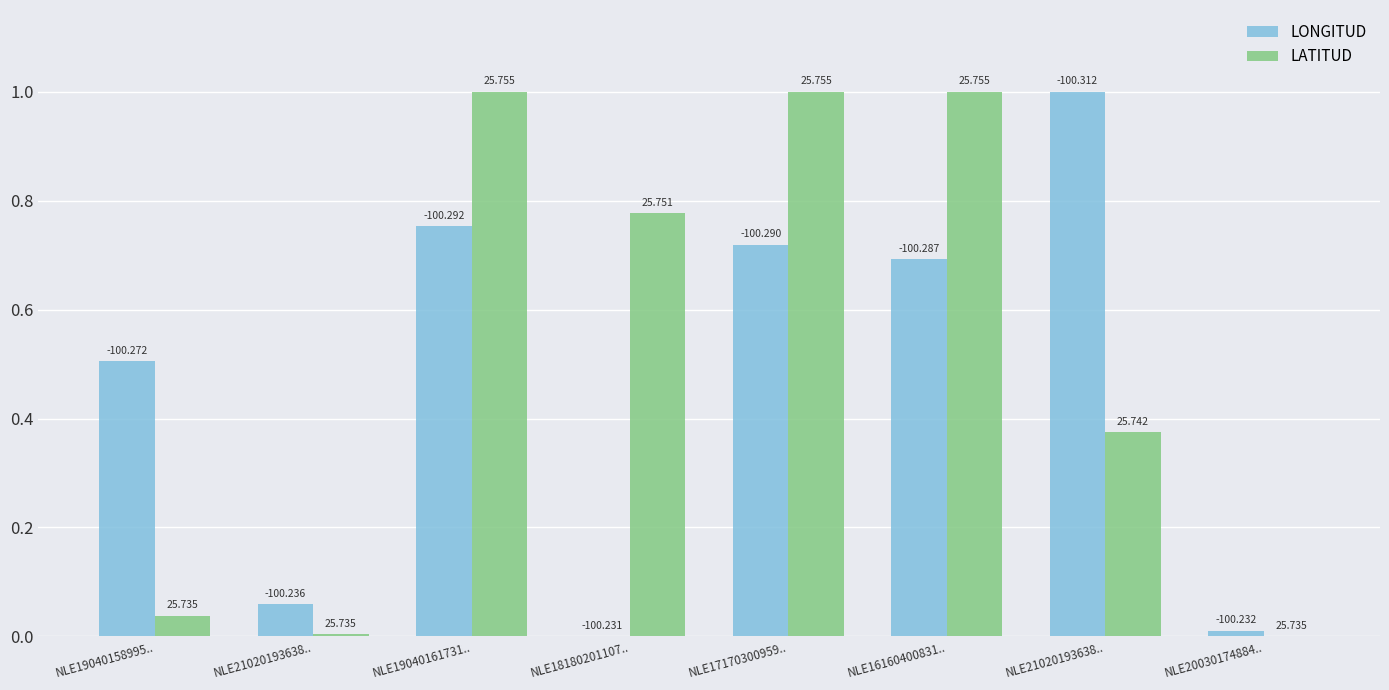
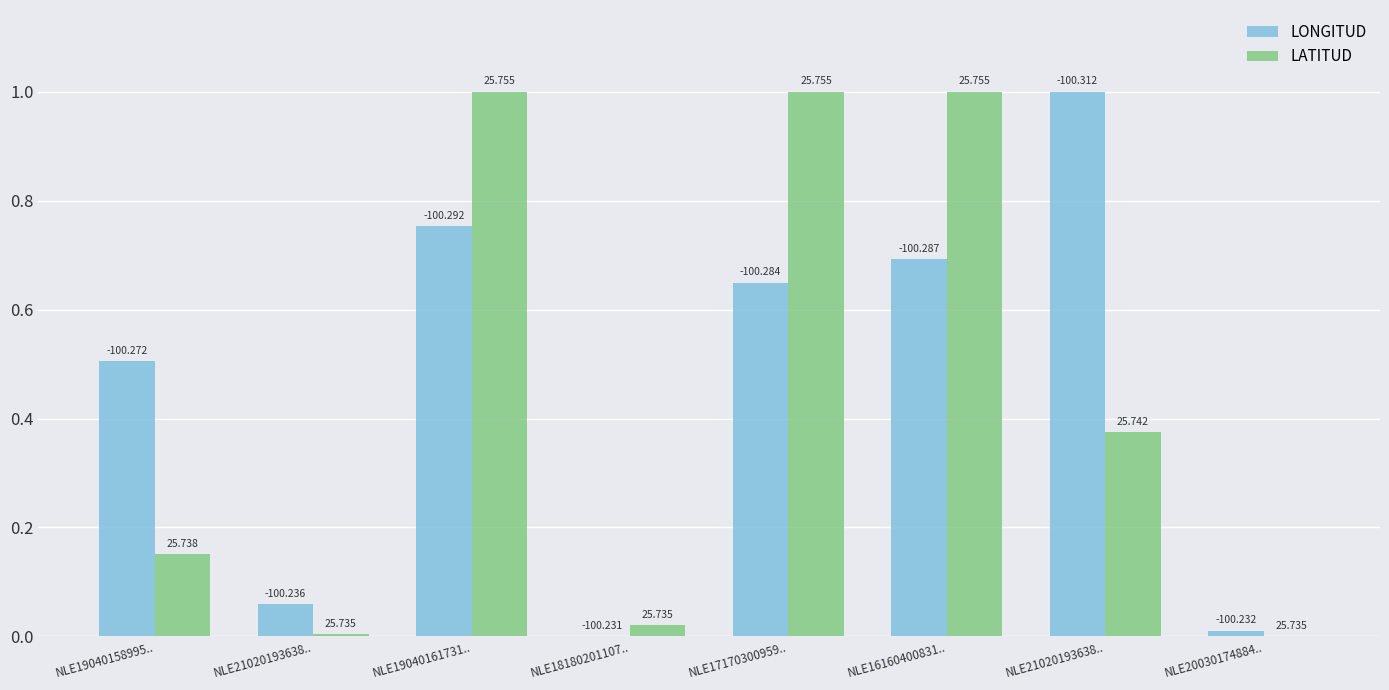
  {
    "LONGITUD": {
-     "NLE17170300959..": -100.290
+     "NLE17170300959..": -100.284
    },
    "LATITUD": {
-     "NLE19040158995..": 25.735,
-     "NLE18180201107..": 25.751
+     "NLE19040158995..": 25.738,
+     "NLE18180201107..": 25.735
    }
  }
